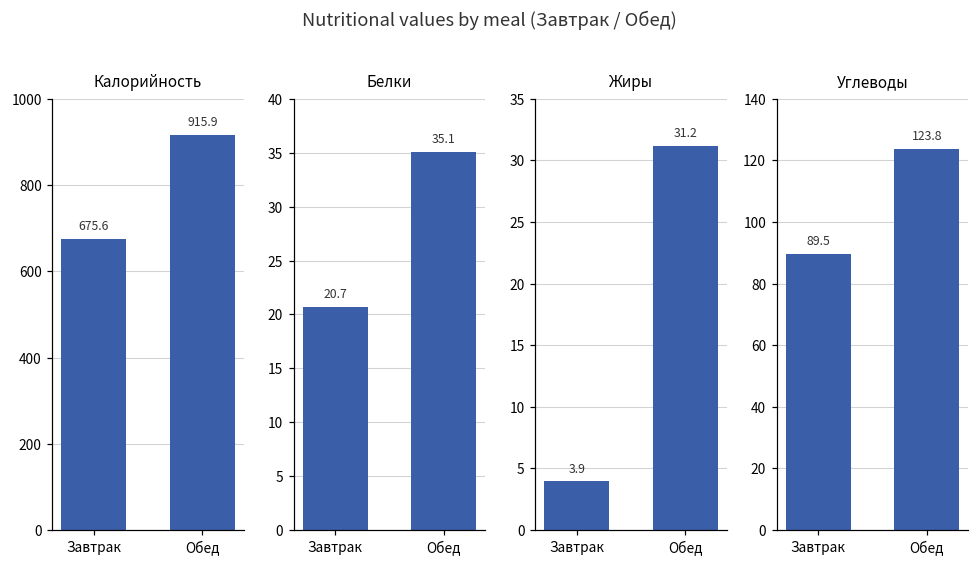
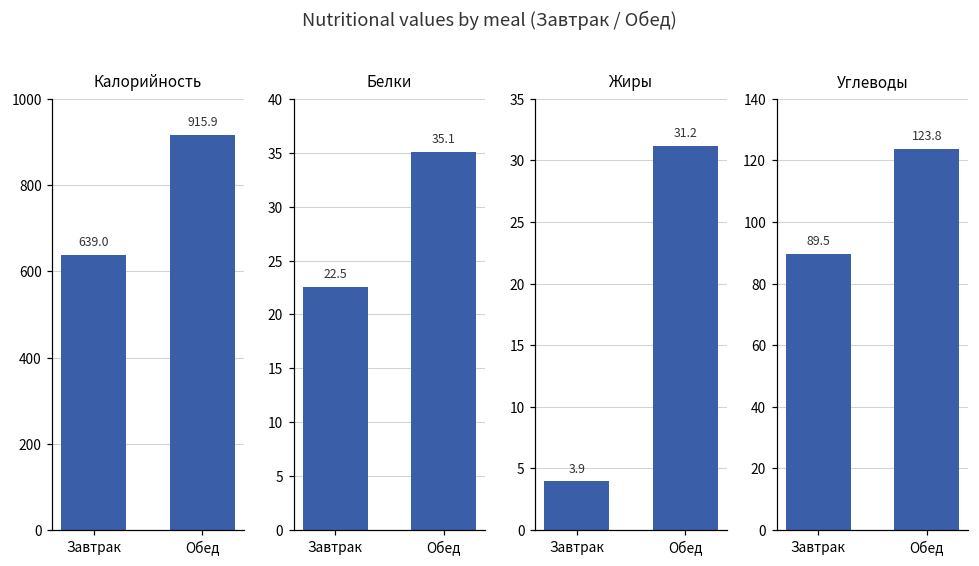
  {
    "Калорийность": {
-     "Завтрак": 675.6,
+     "Завтрак": 639.0,
      "Обед": 915.9
    },
    "Белки": {
-     "Завтрак": 20.7,
+     "Завтрак": 22.5,
      "Обед": 35.1
    },
    "Жиры": {
      "Завтрак": 3.9,
      "Обед": 31.2
    },
    "Углеводы": {
      "Завтрак": 89.5,
      "Обед": 123.8
    }
  }
